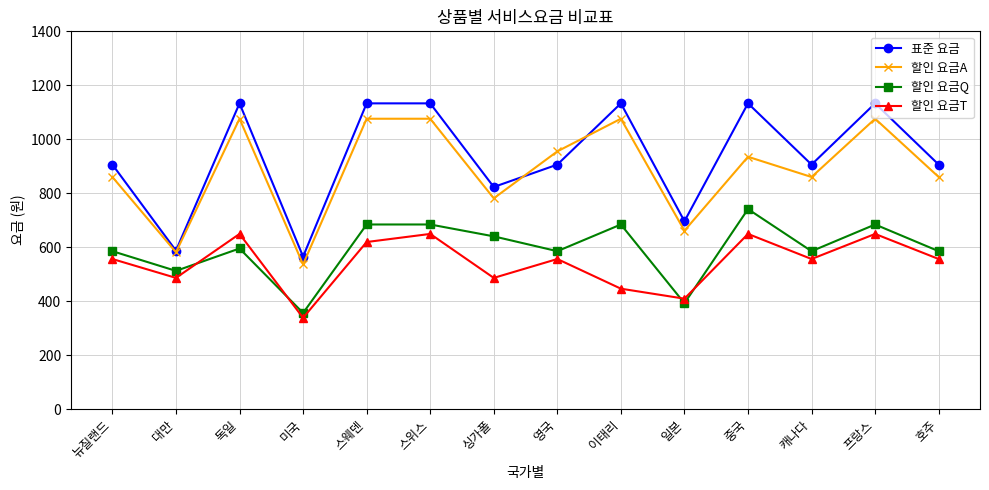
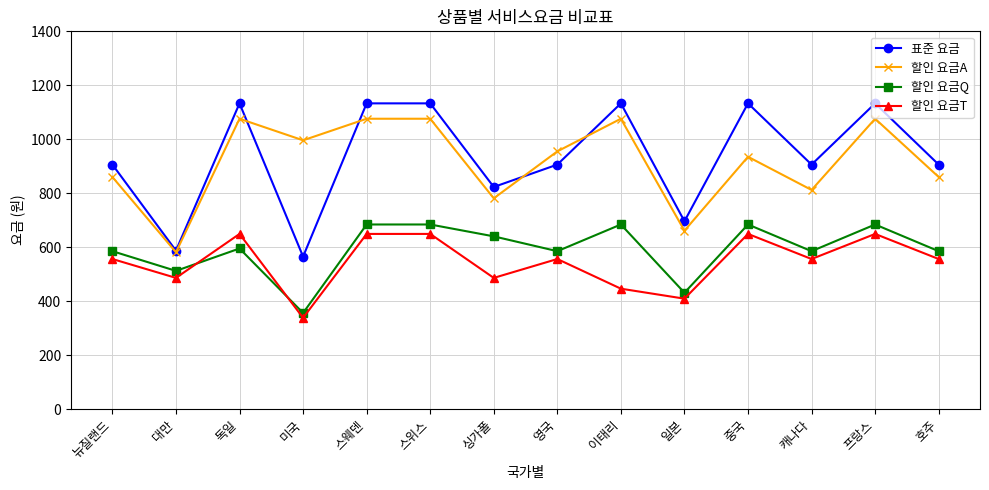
  {
    "표준 요금": {
      "뉴질랜드": 910,
      "독일": 1130,
      "미국": 570,
      "스웨덴": 1130,
      "스위스": 1130,
      "싱가폴": 820,
      "영국": 910,
      "이태리": 1130,
      "일본": 700,
      "중국": 1130,
      "캐나다": 910,
      "호주": 910
    },
    "할인 요금A": {
      "뉴질랜드": 860,
      "독일": 1080,
-     "미국": 540,
+     "미국": 1000,
      "스웨덴": 1080,
      "스위스": 1080,
      "싱가폴": 780,
      "영국": 960,
      "이태리": 1080,
      "일본": 660,
      "중국": 940,
-     "캐나다": 860,
+     "캐나다": 810,
      "프랑스": 1080,
      "호주": 860
    },
    "할인 요금Q": {
      "뉴질랜드": 590,
      "대만": 510,
      "독일": 600,
      "미국": 360,
      "스웨덴": 680,
      "스위스": 680,
      "싱가폴": 640,
      "영국": 590,
      "이태리": 680,
-     "일본": 390,
-     "중국": 740,
+     "일본": 430,
+     "중국": 680,
      "캐나다": 590,
      "프랑스": 680,
      "호주": 590
    },
    "할인 요금T": {
      "뉴질랜드": 560,
      "대만": 490,
      "독일": 650,
      "미국": 340,
-     "스웨덴": 620,
+     "스웨덴": 650,
      "스위스": 650,
      "싱가폴": 490,
      "영국": 560,
      "이태리": 450,
      "일본": 410,
      "중국": 650,
      "캐나다": 560,
      "프랑스": 650,
      "호주": 560
    }
  }
